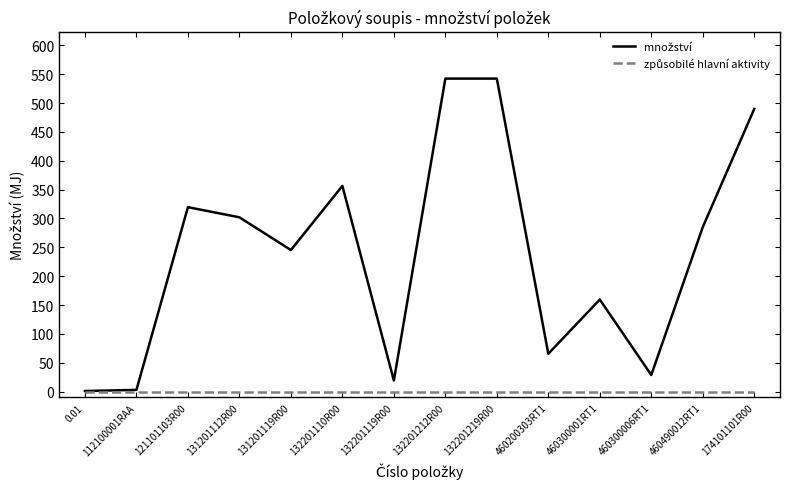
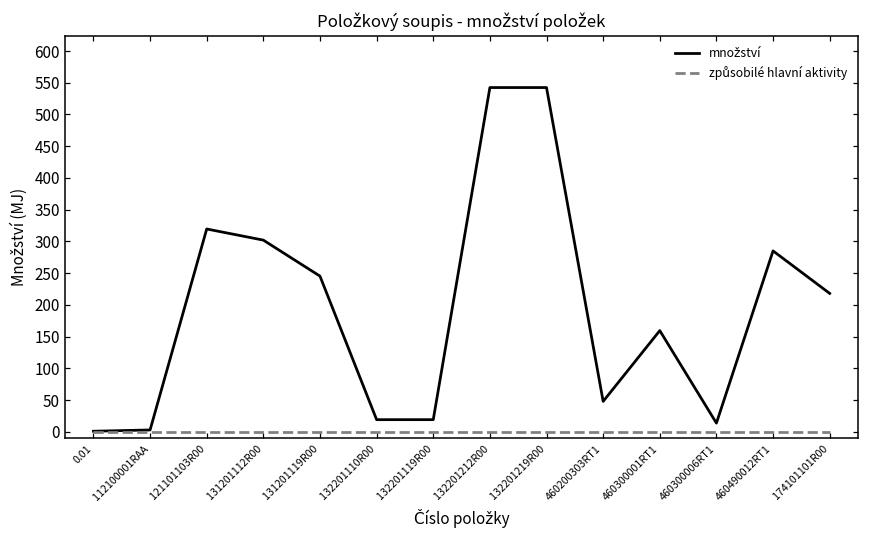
  {
    "množství": {
      "121101103R00": 320,
      "131201112R00": 300,
      "131201119R00": 250,
-     "132201110R00": 360,
+     "132201110R00": 20,
      "132201119R00": 20,
      "132201212R00": 540,
      "132201219R00": 540,
-     "460200303RT1": 70,
+     "460200303RT1": 50,
      "460300001RT1": 160,
-     "460300006RT1": 30,
+     "460300006RT1": 10,
      "460490012RT1": 290,
-     "174101101R00": 490
+     "174101101R00": 220
    },
    "způsobilé hlavní aktivity": {
      "121101103R00": 0,
      "131201112R00": 0,
      "131201119R00": 0,
      "132201110R00": 0,
      "132201119R00": 0,
      "132201212R00": 0,
      "132201219R00": 0,
      "460200303RT1": 0,
      "460300001RT1": 0,
      "460300006RT1": 0,
      "460490012RT1": 0,
      "174101101R00": 0
    }
  }
